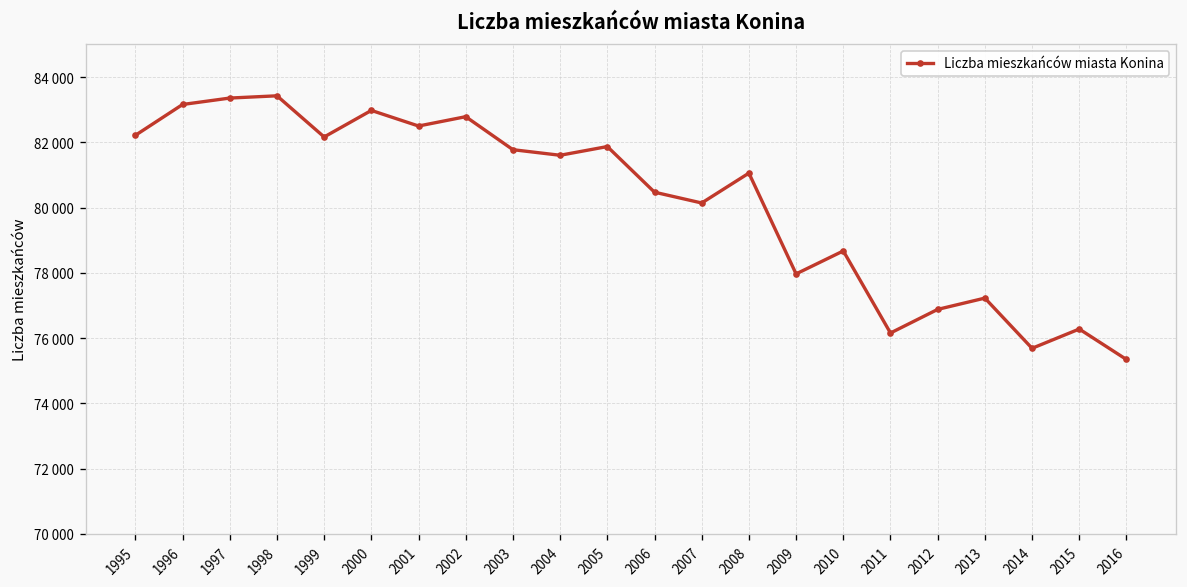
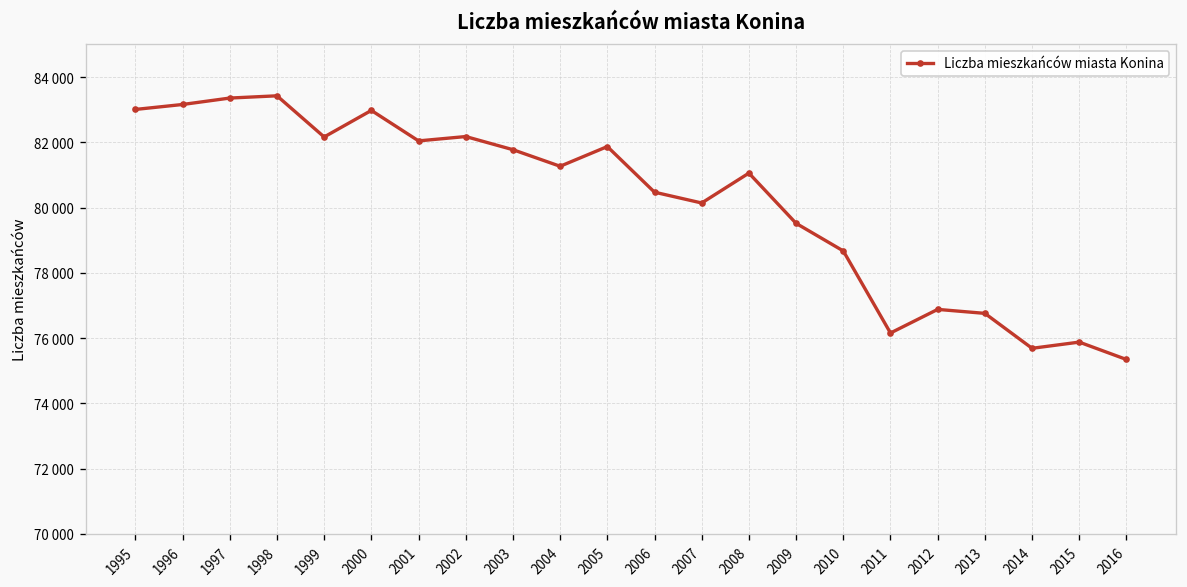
  {
-   "1995": 82200,
+   "1995": 83000,
    "1996": 83200,
    "1997": 83400,
    "1998": 83400,
    "1999": 82200,
    "2000": 83000,
-   "2001": 82500,
-   "2002": 82800,
+   "2001": 82000,
+   "2002": 82200,
    "2003": 81800,
-   "2004": 81600,
+   "2004": 81300,
    "2005": 81900,
    "2006": 80500,
    "2007": 80100,
    "2008": 81100,
-   "2009": 78000,
+   "2009": 79500,
    "2010": 78700,
    "2011": 76200,
    "2012": 76900,
-   "2013": 77200,
+   "2013": 76800,
    "2014": 75700,
-   "2015": 76300,
+   "2015": 75900,
    "2016": 75300
  }
